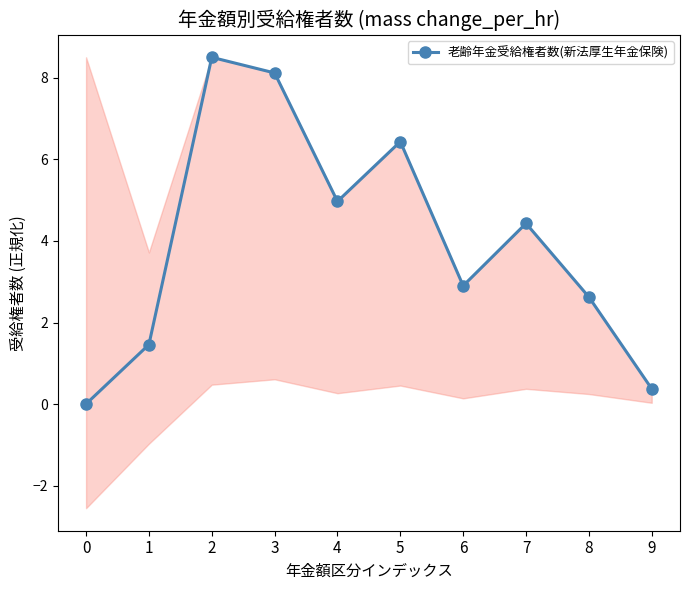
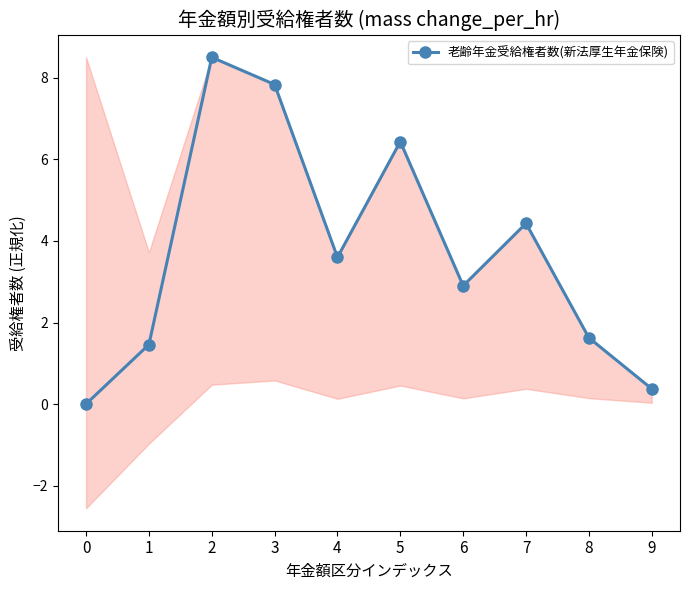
  {
    "老齢年金受給権者数(新法厚生年金保険)": {
      "0": 0.0,
      "1": 1.5,
-     "3": 8.1,
-     "4": 5.0,
-     "8": 2.6
+     "3": 7.8,
+     "4": 3.6,
+     "8": 1.6
    }
  }
